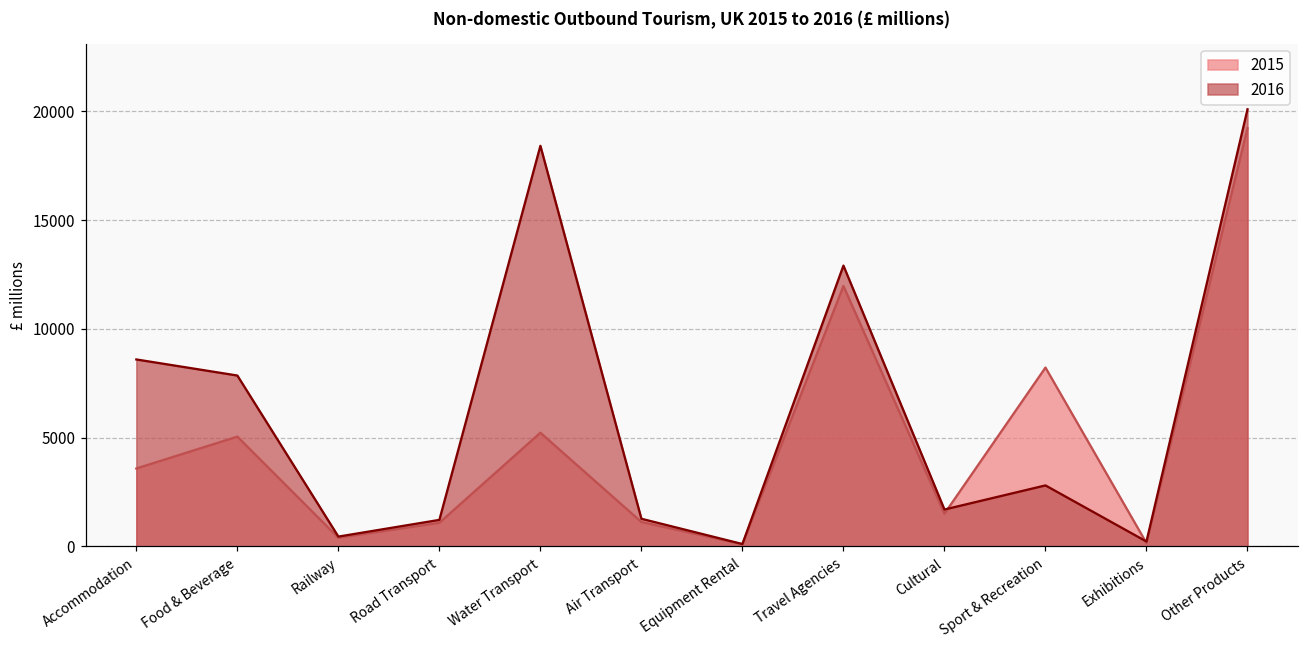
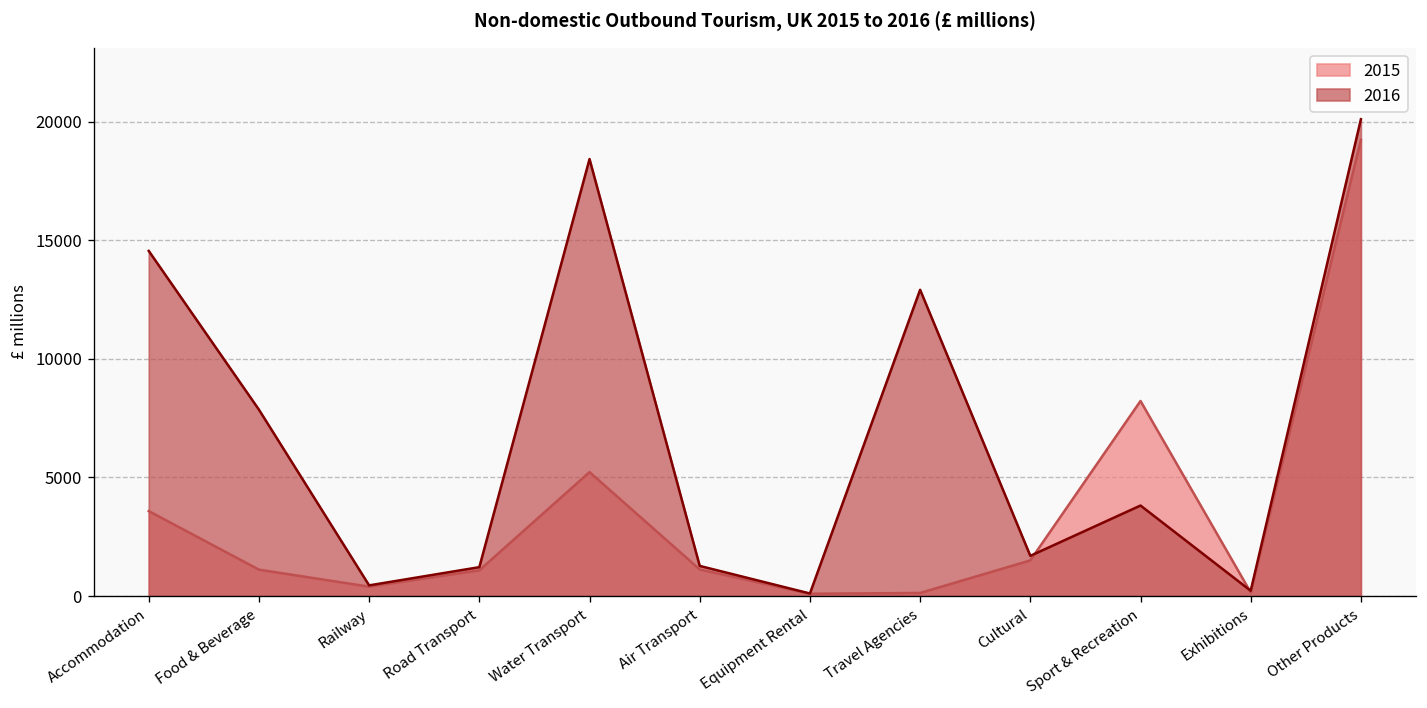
  {
    "2015": {
      "Accommodation": 3600,
-     "Food & Beverage": 5000,
+     "Food & Beverage": 1100,
      "Road Transport": 1100,
      "Water Transport": 5200,
      "Air Transport": 1100,
-     "Travel Agencies": 12000,
+     "Travel Agencies": 100,
      "Cultural": 1500,
      "Sport & Recreation": 8200,
      "Other Products": 19200
    },
    "2016": {
-     "Accommodation": 8600,
+     "Accommodation": 14500,
      "Food & Beverage": 7900,
      "Road Transport": 1200,
      "Water Transport": 18400,
      "Air Transport": 1300,
      "Travel Agencies": 12900,
      "Cultural": 1700,
-     "Sport & Recreation": 2800,
+     "Sport & Recreation": 3800,
      "Other Products": 20100
    }
  }
